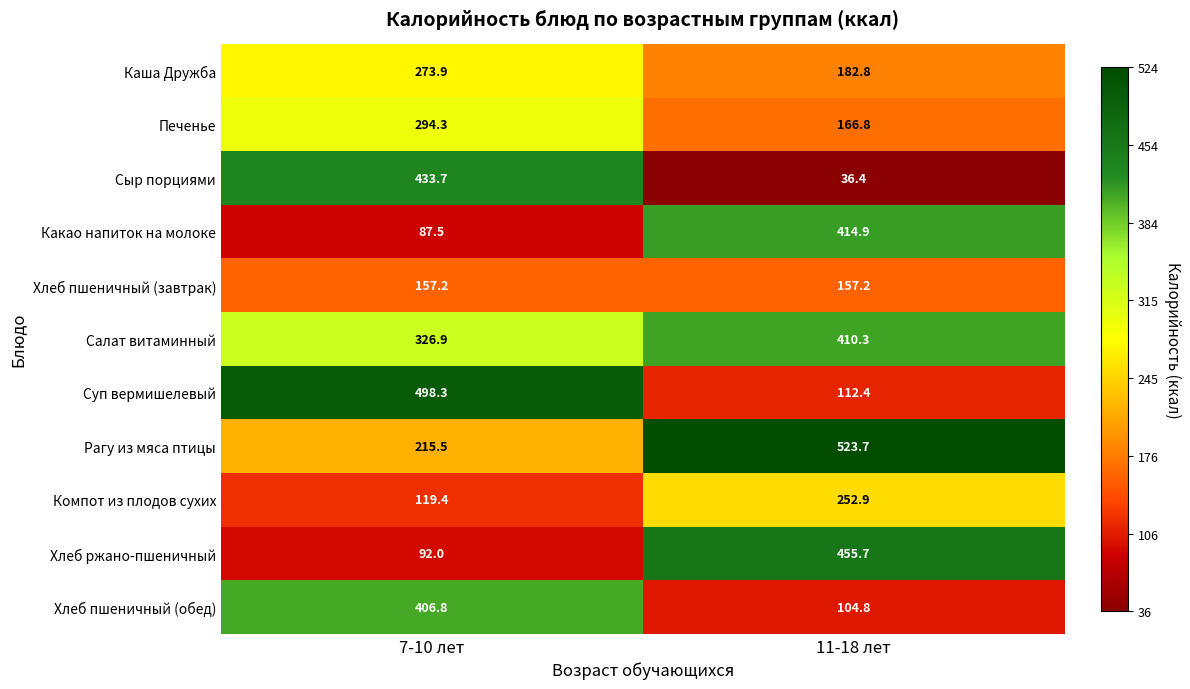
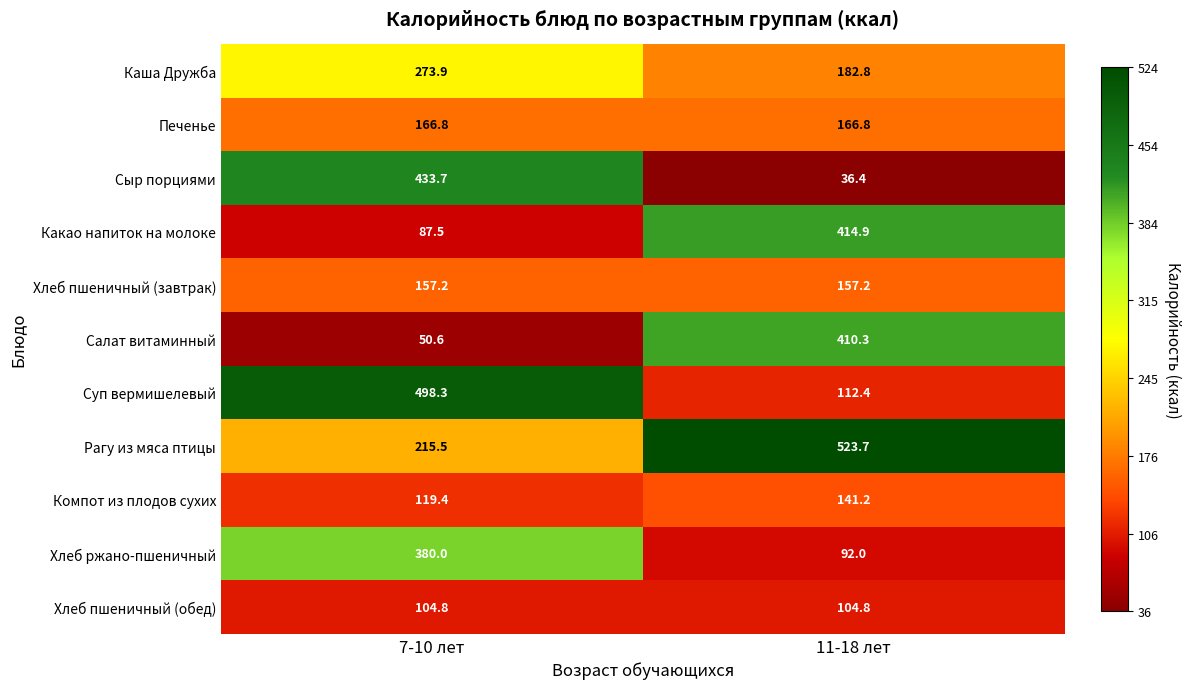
  {
    "Каша Дружба": {
      "7-10 лет": 273.9,
      "11-18 лет": 182.8
    },
    "Печенье": {
-     "7-10 лет": 294.3,
+     "7-10 лет": 166.8,
      "11-18 лет": 166.8
    },
    "Сыр порциями": {
      "7-10 лет": 433.7,
      "11-18 лет": 36.4
    },
    "Какао напиток на молоке": {
      "7-10 лет": 87.5,
      "11-18 лет": 414.9
    },
    "Хлеб пшеничный (завтрак)": {
      "7-10 лет": 157.2,
      "11-18 лет": 157.2
    },
    "Салат витаминный": {
-     "7-10 лет": 326.9,
+     "7-10 лет": 50.6,
      "11-18 лет": 410.3
    },
    "Суп вермишелевый": {
      "7-10 лет": 498.3,
      "11-18 лет": 112.4
    },
    "Рагу из мяса птицы": {
      "7-10 лет": 215.5,
      "11-18 лет": 523.7
    },
    "Компот из плодов сухих": {
      "7-10 лет": 119.4,
-     "11-18 лет": 252.9
+     "11-18 лет": 141.2
    },
    "Хлеб ржано-пшеничный": {
-     "7-10 лет": 92.0,
-     "11-18 лет": 455.7
+     "7-10 лет": 380.0,
+     "11-18 лет": 92.0
    },
    "Хлеб пшеничный (обед)": {
-     "7-10 лет": 406.8,
+     "7-10 лет": 104.8,
      "11-18 лет": 104.8
    }
  }
